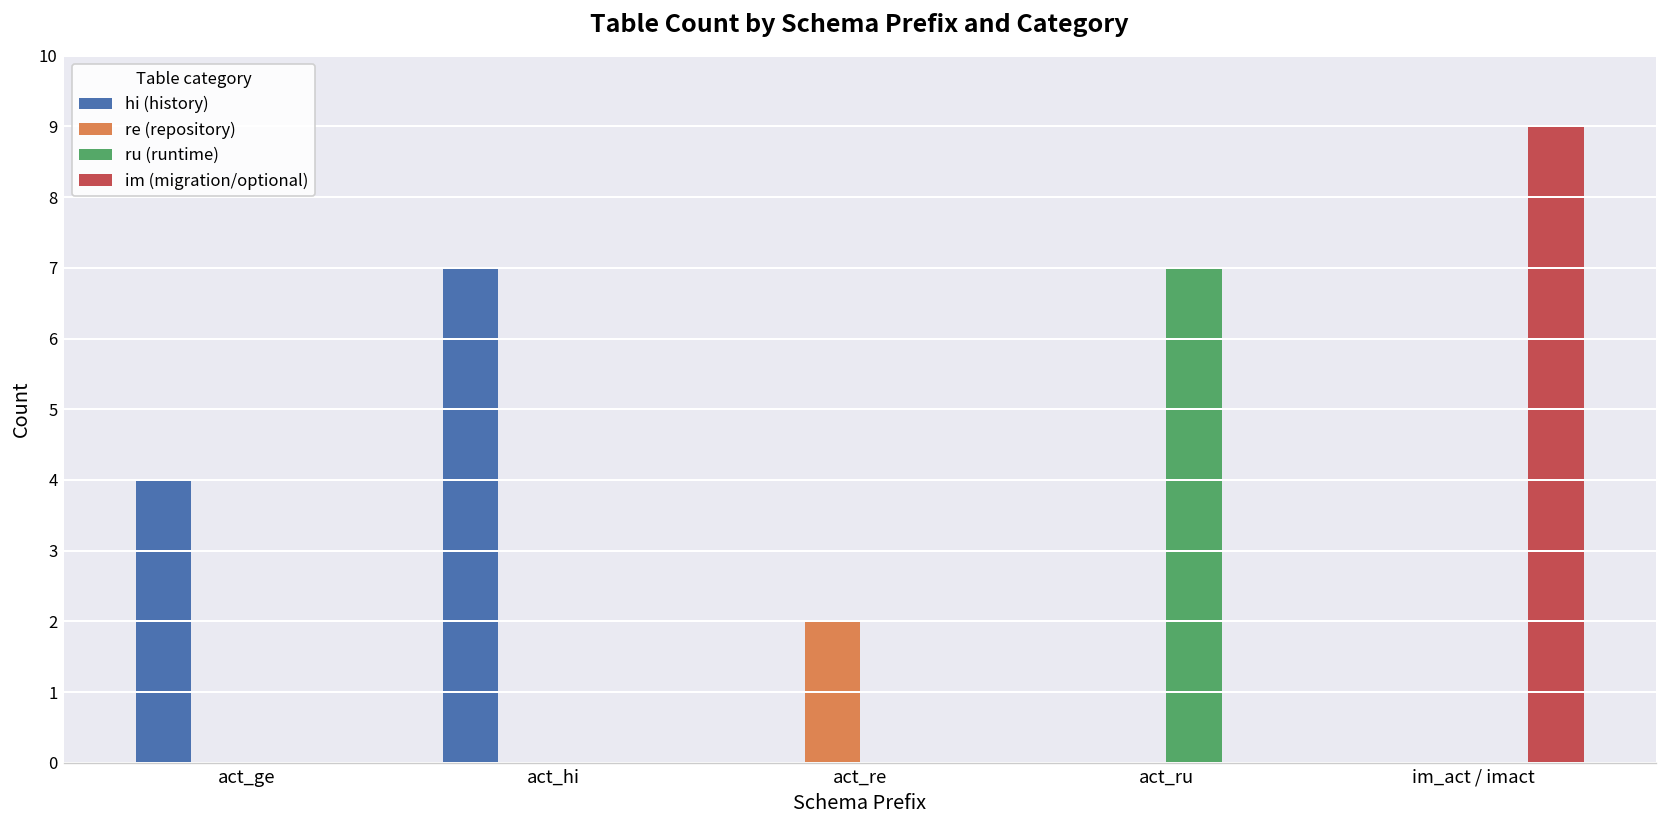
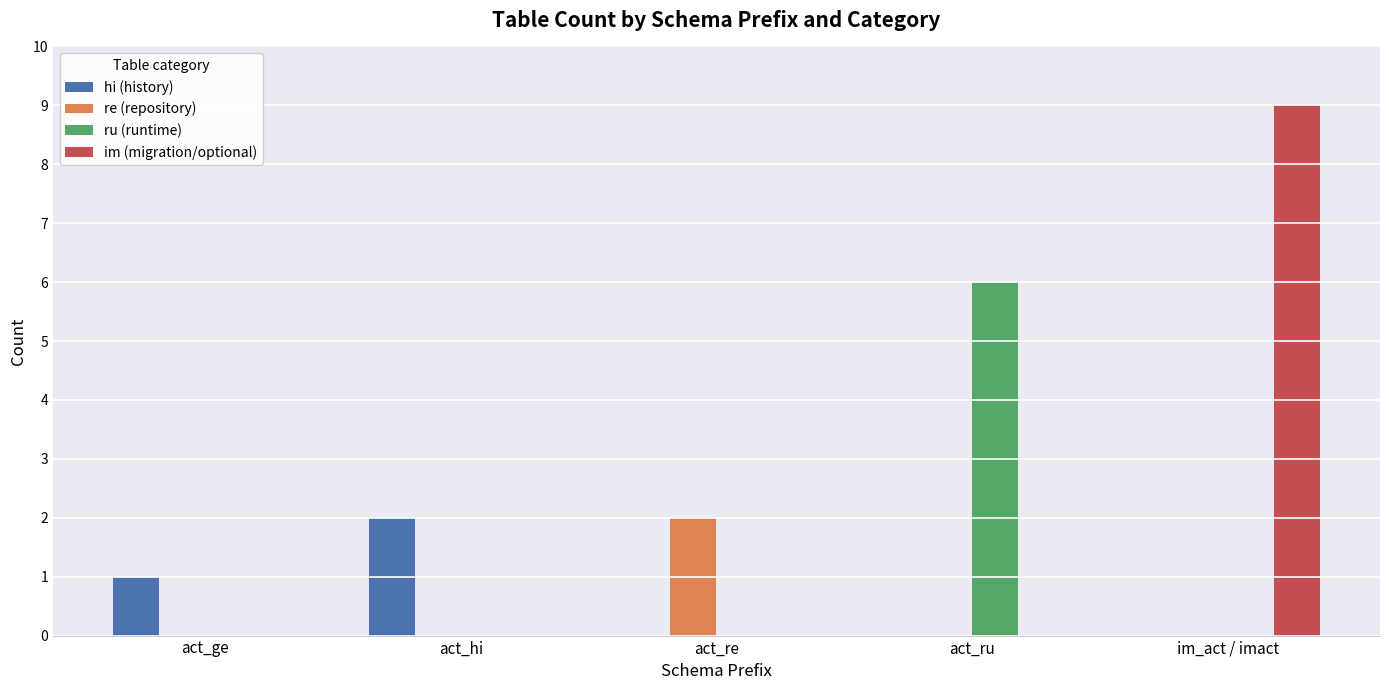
  {
    "hi (history)": {
-     "act_ge": 4,
-     "act_hi": 7,
+     "act_ge": 1,
+     "act_hi": 2,
      "act_re": 0,
      "act_ru": 0,
      "im_act / imact": 0
    },
    "ru (runtime)": {
      "act_ge": 0,
      "act_hi": 0,
      "act_re": 0,
-     "act_ru": 7,
+     "act_ru": 6,
      "im_act / imact": 0
    }
  }
